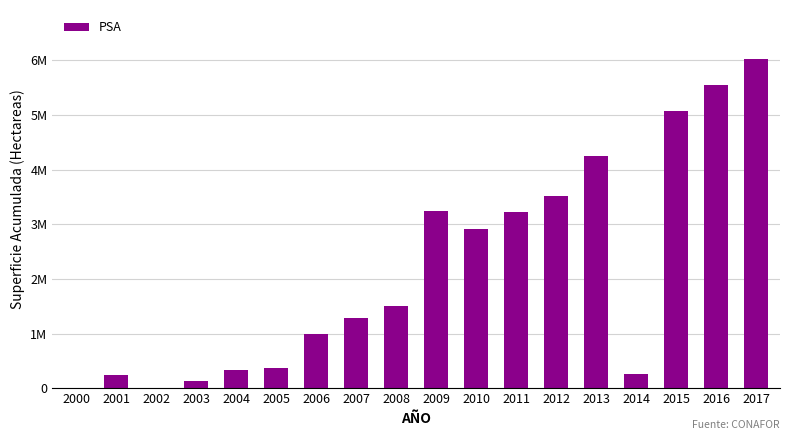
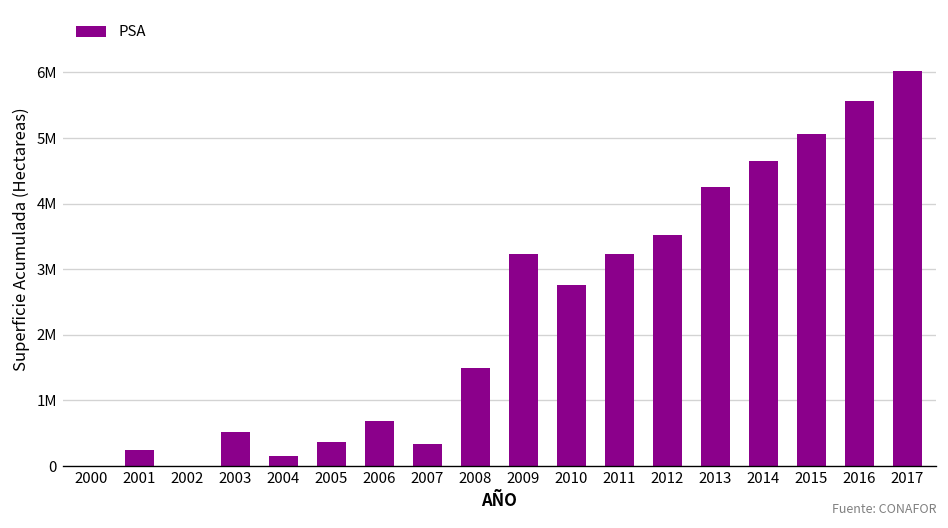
  {
    "2000": 0,
    "2001": 200000,
    "2002": 0,
-   "2003": 100000,
-   "2004": 300000,
+   "2003": 500000,
+   "2004": 200000,
    "2005": 400000,
-   "2006": 1000000,
-   "2007": 1300000,
+   "2006": 700000,
+   "2007": 300000,
    "2008": 1500000,
    "2009": 3200000,
-   "2010": 2900000,
+   "2010": 2800000,
    "2011": 3200000,
    "2012": 3500000,
    "2013": 4300000,
-   "2014": 300000,
+   "2014": 4600000,
    "2015": 5100000,
    "2016": 5600000,
    "2017": 6000000
  }
